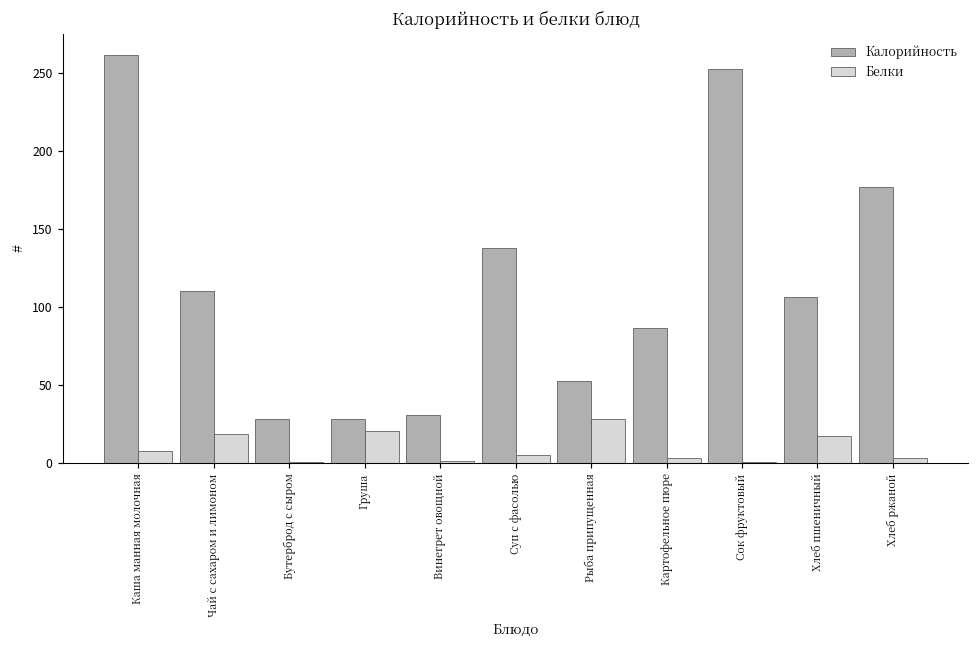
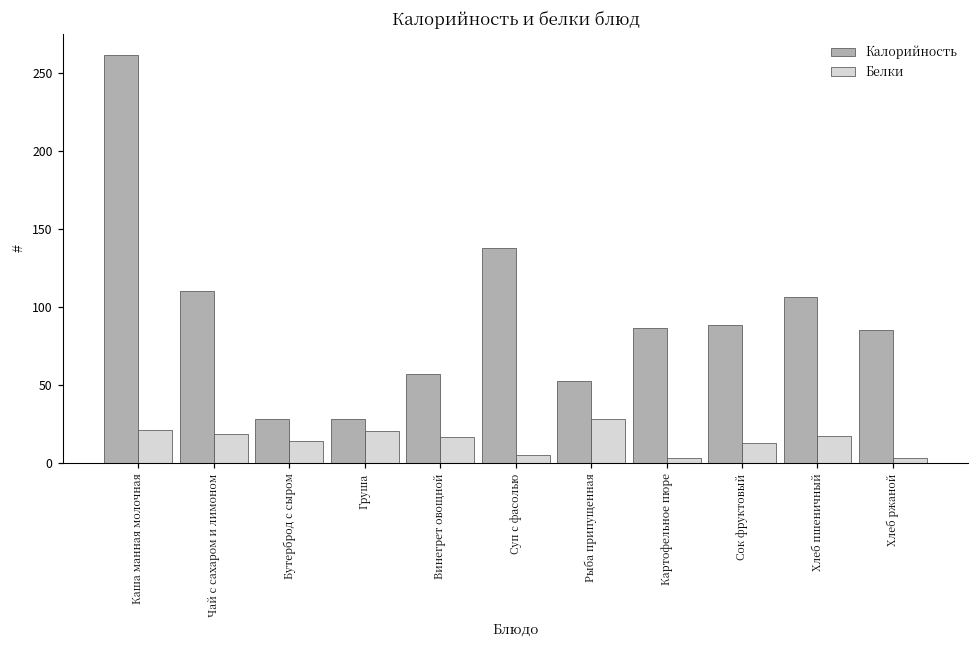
  {
    "Калорийность": {
      "Каша манная молочная": 262,
      "Чай с сахаром и лимоном": 110,
      "Бутерброд с сыром": 28,
      "Груша": 28,
-     "Винегрет овощной": 30,
+     "Винегрет овощной": 57,
      "Суп с фасолью": 138,
      "Рыба припущенная": 53,
      "Картофельное пюре": 87,
-     "Сок фруктовый": 253,
+     "Сок фруктовый": 88,
      "Хлеб пшеничный": 107,
-     "Хлеб ржаной": 177
+     "Хлеб ржаной": 85
    },
    "Белки": {
-     "Каша манная молочная": 7,
+     "Каша манная молочная": 21,
      "Чай с сахаром и лимоном": 19,
-     "Бутерброд с сыром": 0,
+     "Бутерброд с сыром": 14,
      "Груша": 20,
-     "Винегрет овощной": 1,
+     "Винегрет овощной": 16,
      "Суп с фасолью": 5,
      "Рыба припущенная": 28,
      "Картофельное пюре": 3,
-     "Сок фруктовый": 1,
+     "Сок фруктовый": 12,
      "Хлеб пшеничный": 17,
      "Хлеб ржаной": 3
    }
  }
